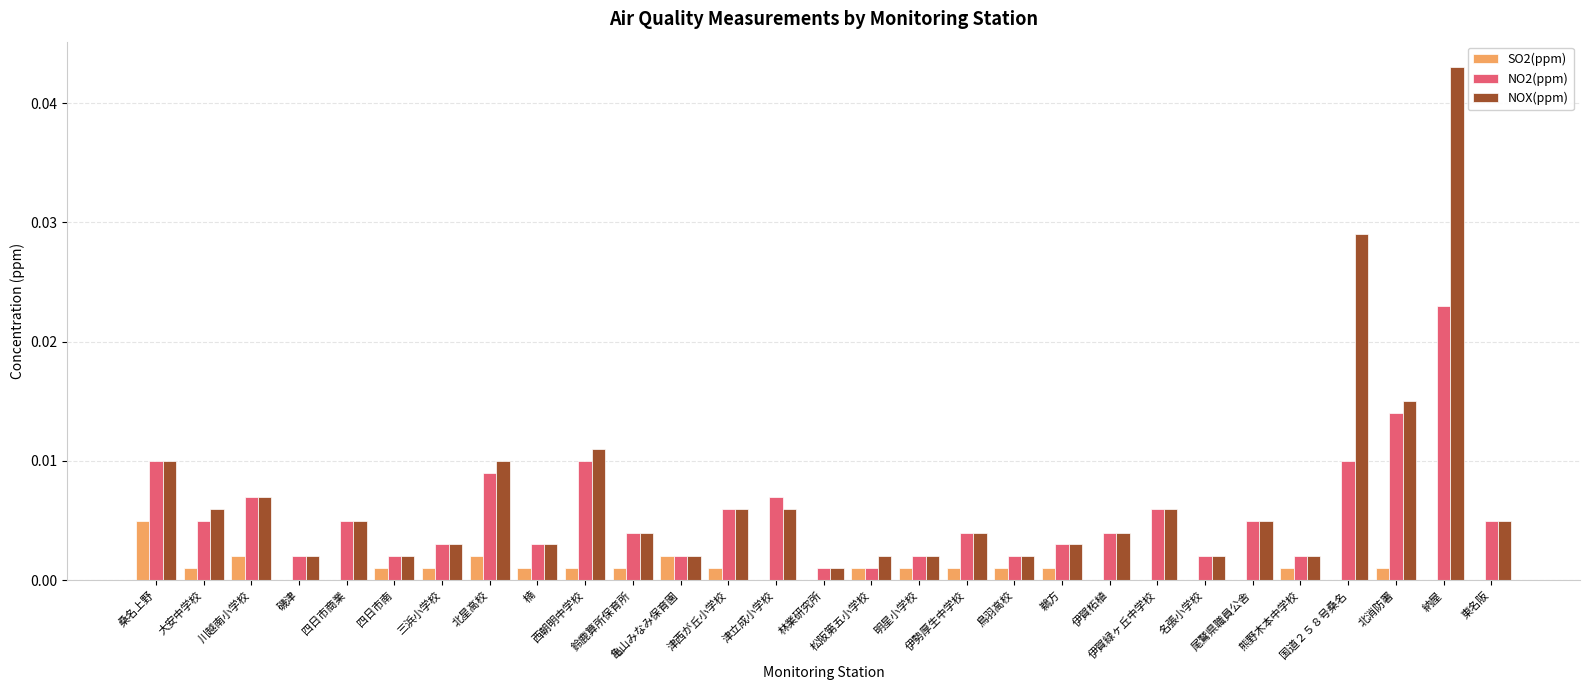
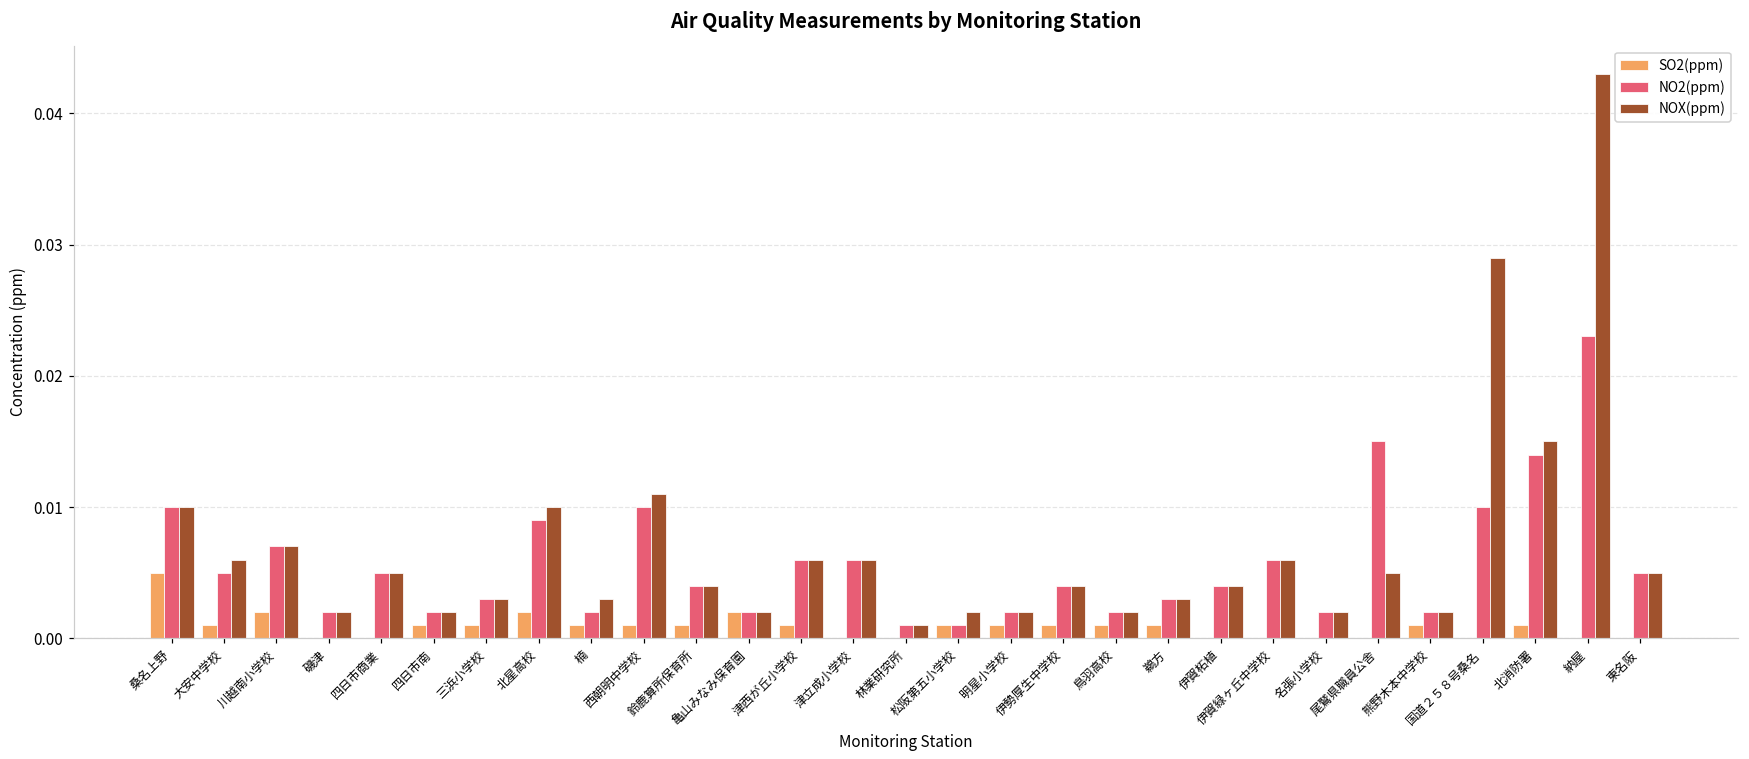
  {
    "SO2(ppm)": {
      "桑名上野": 0.005,
      "大安中学校": 0.001,
      "川越南小学校": 0.002,
      "磯津": 0.000,
      "四日市商業": 0.000,
      "四日市南": 0.001,
      "三浜小学校": 0.001,
      "北星高校": 0.002,
      "楠": 0.001,
      "西朝明中学校": 0.001,
      "鈴鹿算所保育所": 0.001,
      "亀山みなみ保育園": 0.002,
      "津西が丘小学校": 0.001,
      "津立成小学校": 0.000,
      "林業研究所": 0.000,
      "松阪第五小学校": 0.001,
      "明星小学校": 0.001,
      "伊勢厚生中学校": 0.001,
      "鳥羽高校": 0.001,
      "鵜方": 0.001,
      "伊賀柘植": 0.000,
      "伊賀緑ヶ丘中学校": 0.000,
      "名張小学校": 0.000,
      "尾鷲県職員公舎": 0.000,
      "熊野木本中学校": 0.001,
      "国道２５８号桑名": 0.000,
      "北消防署": 0.001,
      "納屋": 0.000,
      "東名阪": 0.000
    },
    "NO2(ppm)": {
      "桑名上野": 0.010,
      "大安中学校": 0.005,
      "川越南小学校": 0.007,
      "磯津": 0.002,
      "四日市商業": 0.005,
      "四日市南": 0.002,
      "三浜小学校": 0.003,
      "北星高校": 0.009,
-     "楠": 0.003,
+     "楠": 0.002,
      "西朝明中学校": 0.010,
      "鈴鹿算所保育所": 0.004,
      "亀山みなみ保育園": 0.002,
      "津西が丘小学校": 0.006,
-     "津立成小学校": 0.007,
+     "津立成小学校": 0.006,
      "林業研究所": 0.001,
      "松阪第五小学校": 0.001,
      "明星小学校": 0.002,
      "伊勢厚生中学校": 0.004,
      "鳥羽高校": 0.002,
      "鵜方": 0.003,
      "伊賀柘植": 0.004,
      "伊賀緑ヶ丘中学校": 0.006,
      "名張小学校": 0.002,
-     "尾鷲県職員公舎": 0.005,
+     "尾鷲県職員公舎": 0.015,
      "熊野木本中学校": 0.002,
      "国道２５８号桑名": 0.010,
      "北消防署": 0.014,
      "納屋": 0.023,
      "東名阪": 0.005
    },
    "NOX(ppm)": {
      "桑名上野": 0.010,
      "大安中学校": 0.006,
      "川越南小学校": 0.007,
      "磯津": 0.002,
      "四日市商業": 0.005,
      "四日市南": 0.002,
      "三浜小学校": 0.003,
      "北星高校": 0.010,
      "楠": 0.003,
      "西朝明中学校": 0.011,
      "鈴鹿算所保育所": 0.004,
      "亀山みなみ保育園": 0.002,
      "津西が丘小学校": 0.006,
      "津立成小学校": 0.006,
      "林業研究所": 0.001,
      "松阪第五小学校": 0.002,
      "明星小学校": 0.002,
      "伊勢厚生中学校": 0.004,
      "鳥羽高校": 0.002,
      "鵜方": 0.003,
      "伊賀柘植": 0.004,
      "伊賀緑ヶ丘中学校": 0.006,
      "名張小学校": 0.002,
      "尾鷲県職員公舎": 0.005,
      "熊野木本中学校": 0.002,
      "国道２５８号桑名": 0.029,
      "北消防署": 0.015,
      "納屋": 0.043,
      "東名阪": 0.005
    }
  }
